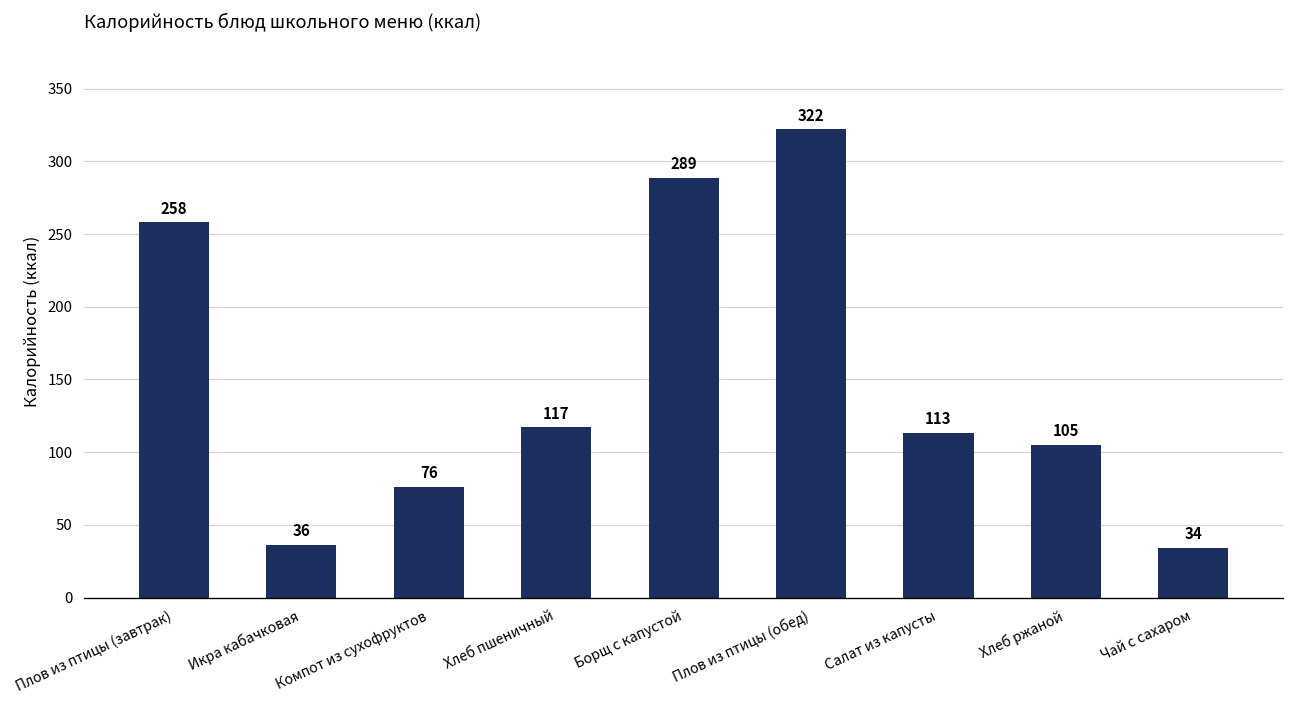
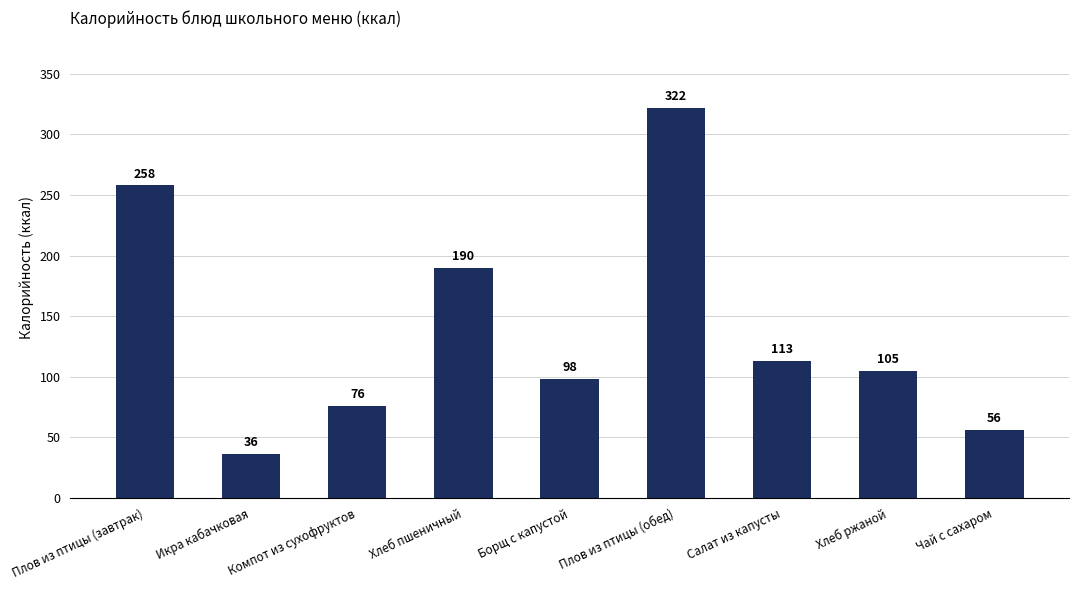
  {
    "Плов из птицы (завтрак)": 258,
    "Икра кабачковая": 36,
    "Компот из сухофруктов": 76,
-   "Хлеб пшеничный": 117,
-   "Борщ с капустой": 289,
+   "Хлеб пшеничный": 190,
+   "Борщ с капустой": 98,
    "Плов из птицы (обед)": 322,
    "Салат из капусты": 113,
    "Хлеб ржаной": 105,
-   "Чай с сахаром": 34
+   "Чай с сахаром": 56
  }
